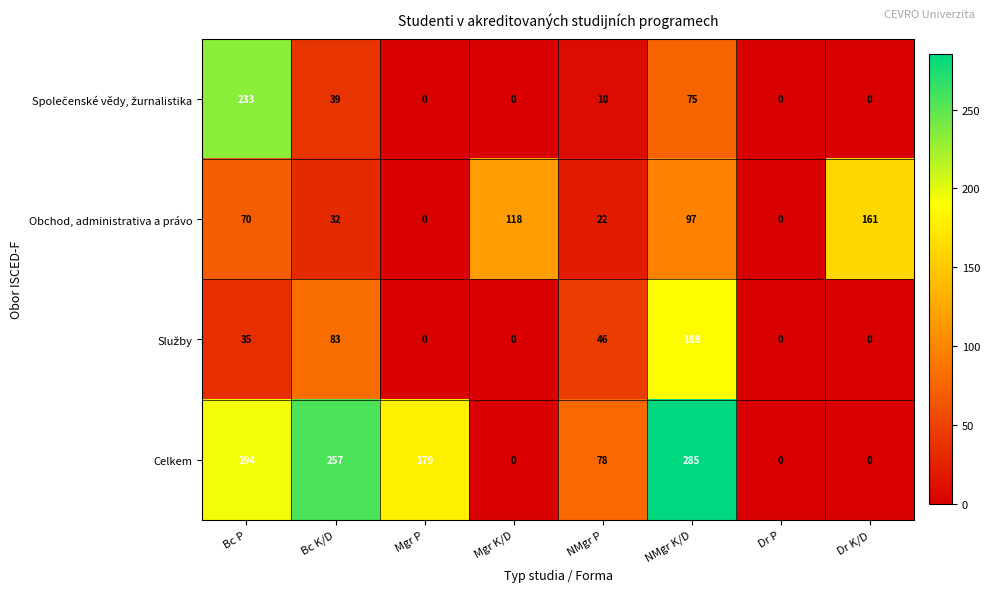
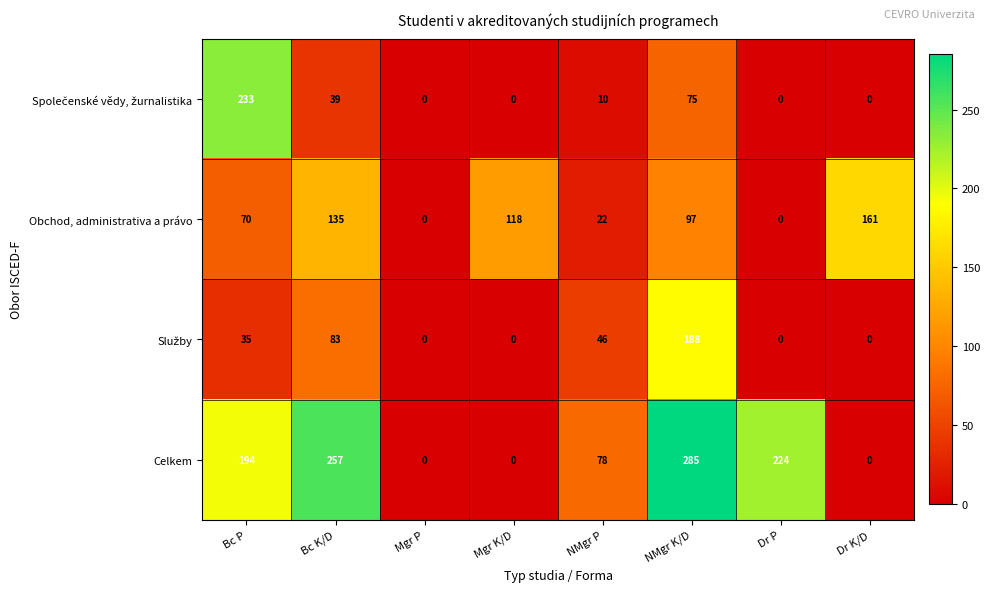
  {
    "Společenské vědy, žurnalistika": {
      "Bc P": 233,
      "Bc K/D": 39,
      "Mgr P": 0,
      "Mgr K/D": 0,
      "NMgr P": 10,
      "NMgr K/D": 75,
      "Dr P": 0,
      "Dr K/D": 0
    },
    "Obchod, administrativa a právo": {
      "Bc P": 70,
-     "Bc K/D": 32,
+     "Bc K/D": 135,
      "Mgr P": 0,
      "Mgr K/D": 118,
      "NMgr P": 22,
      "NMgr K/D": 97,
      "Dr P": 0,
      "Dr K/D": 161
    },
    "Služby": {
      "Bc P": 35,
      "Bc K/D": 83,
      "Mgr P": 0,
      "Mgr K/D": 0,
      "NMgr P": 46,
      "NMgr K/D": 188,
      "Dr P": 0,
      "Dr K/D": 0
    },
    "Celkem": {
      "Bc P": 194,
      "Bc K/D": 257,
-     "Mgr P": 179,
+     "Mgr P": 0,
      "Mgr K/D": 0,
      "NMgr P": 78,
      "NMgr K/D": 285,
-     "Dr P": 0,
+     "Dr P": 224,
      "Dr K/D": 0
    }
  }
